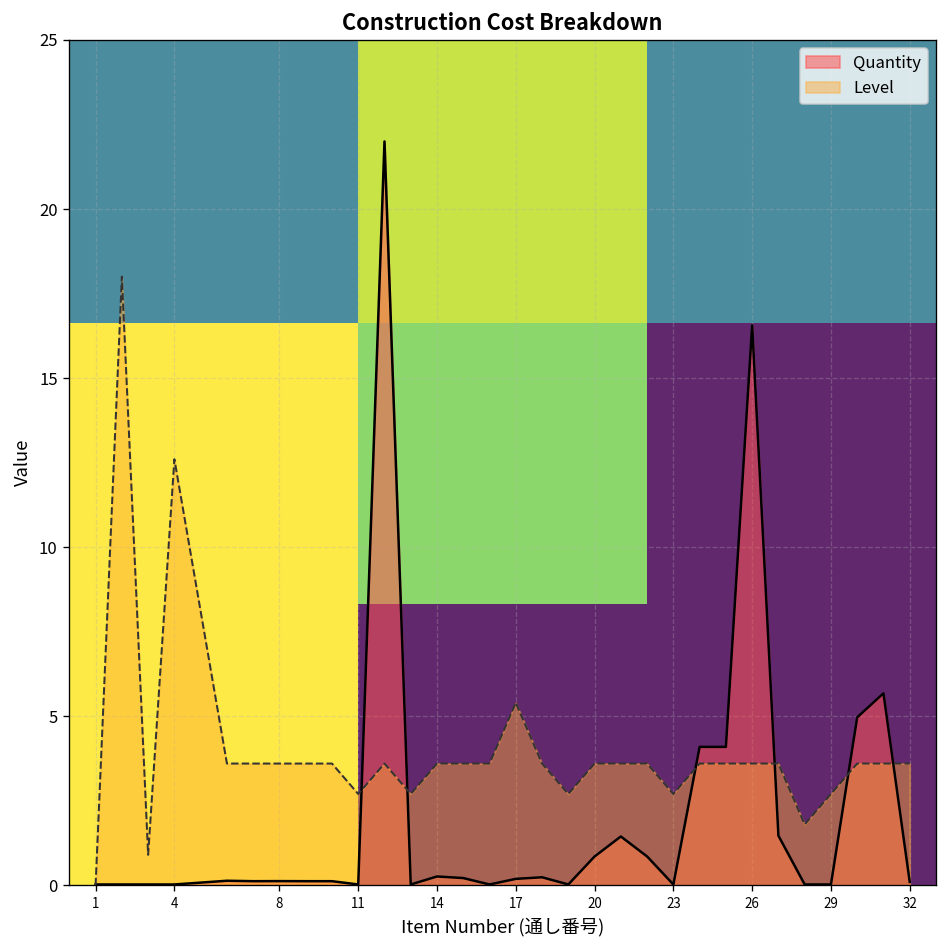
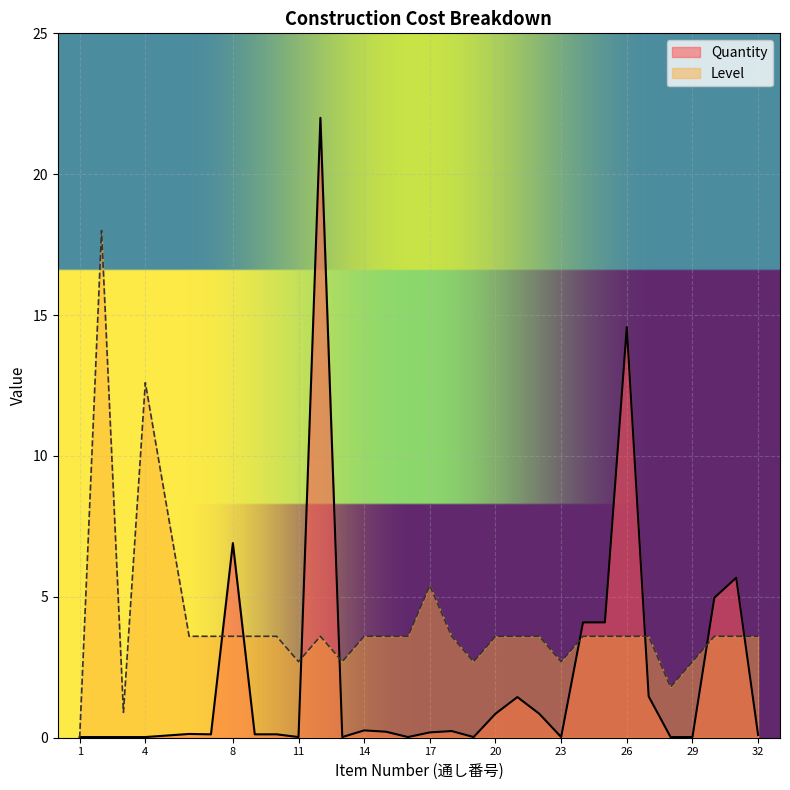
  {
    "Quantity": {
      "4": 0.0,
-     "8": 0.1,
+     "8": 6.9,
      "11": 0.0,
      "14": 0.3,
      "17": 0.2,
      "20": 0.9,
      "23": 0.0,
-     "26": 16.6,
+     "26": 14.6,
      "29": 0.0,
      "32": 0.1
    },
    "Level": {
      "4": 12.6,
      "8": 3.6,
      "11": 2.7,
      "14": 3.6,
      "17": 5.4,
      "20": 3.6,
      "23": 2.7,
      "26": 3.6,
      "29": 2.7,
      "32": 3.6
    }
  }
